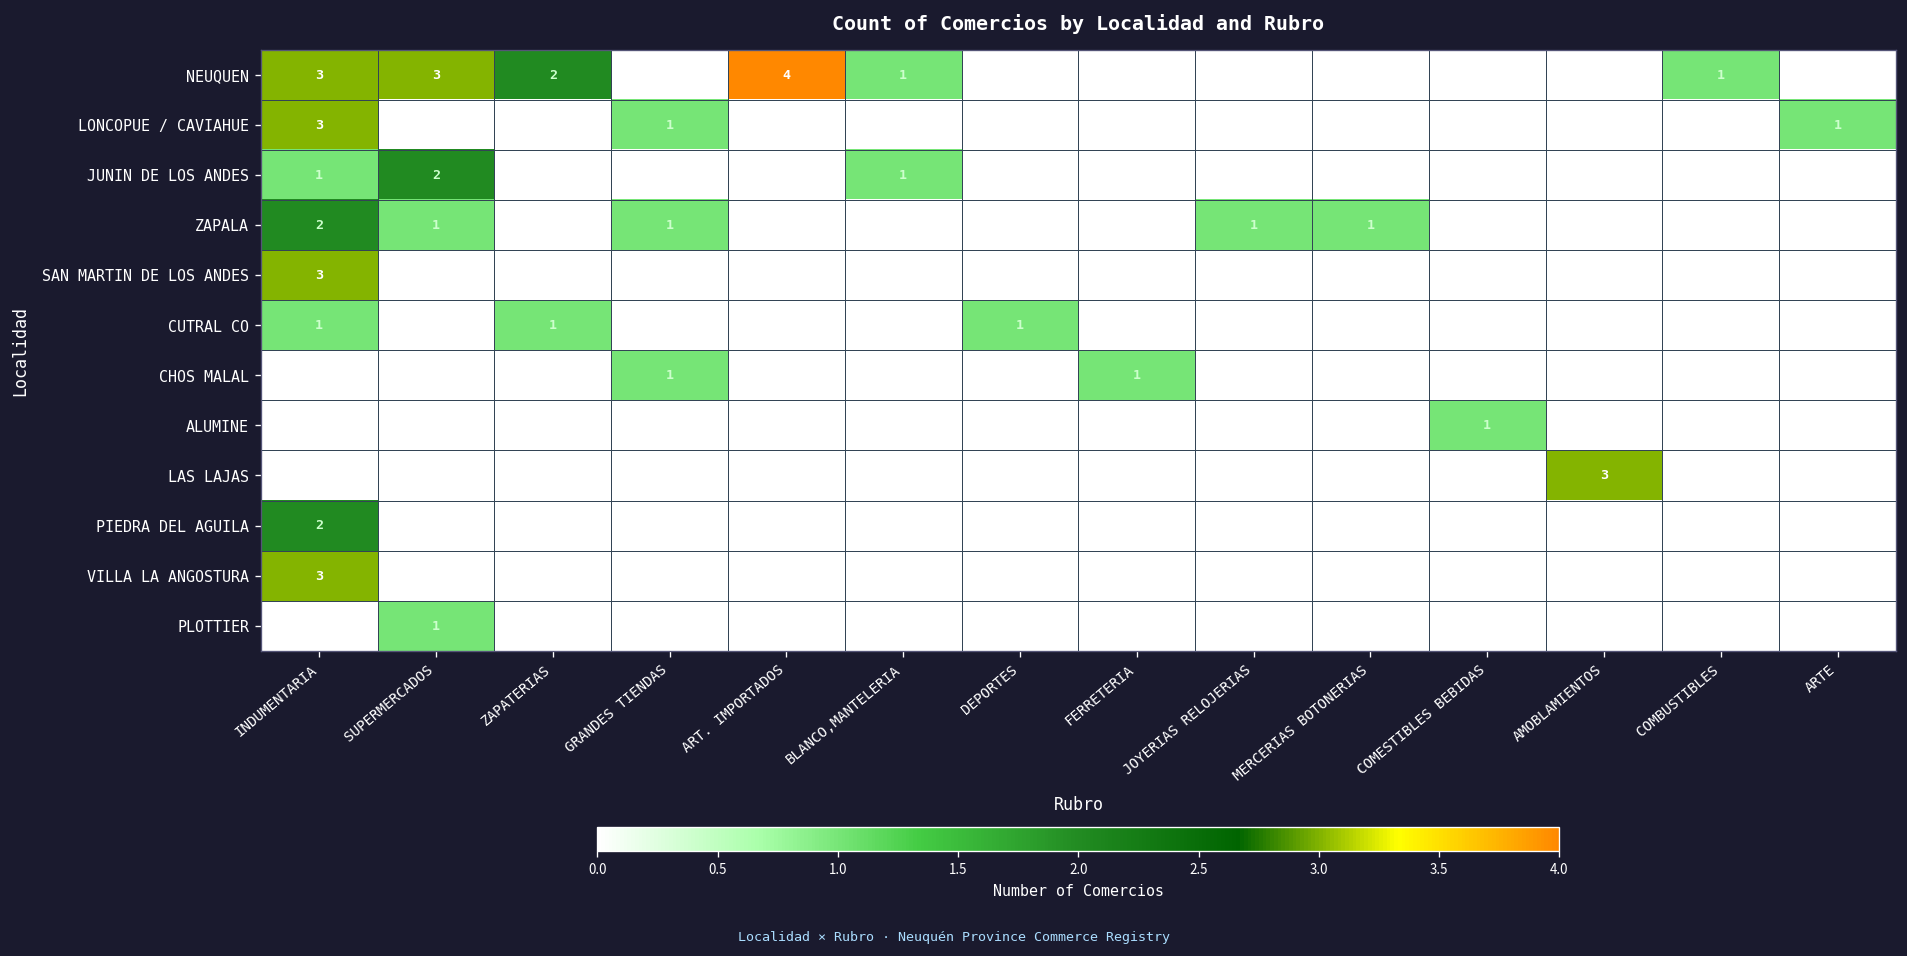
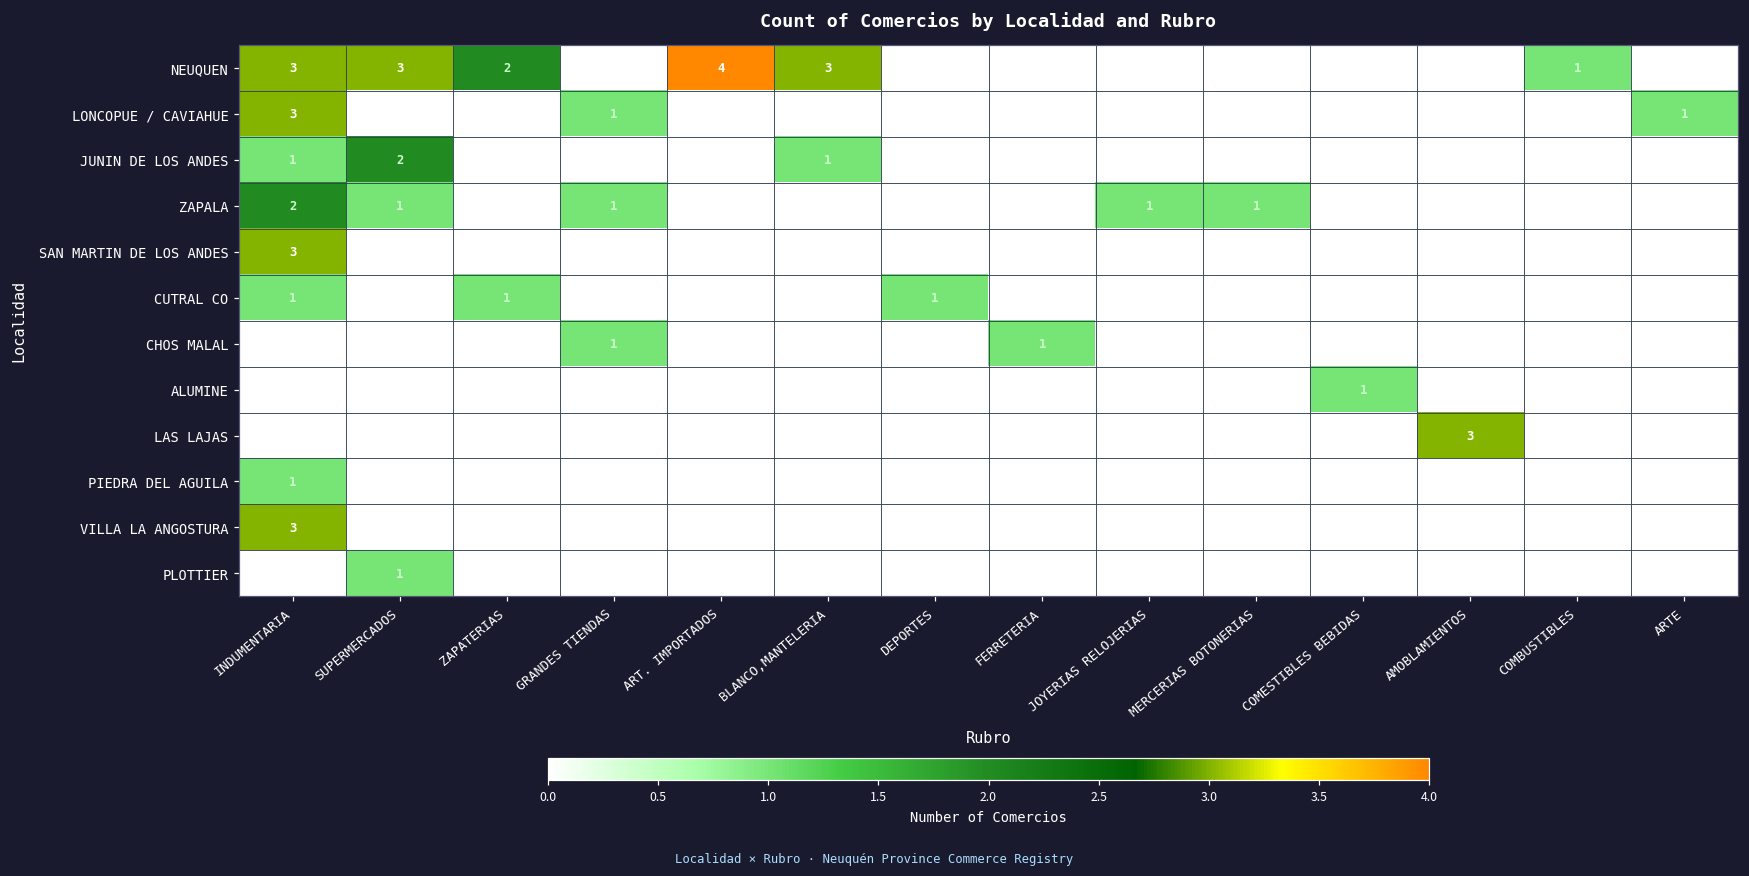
  {
    "NEUQUEN": {
      "INDUMENTARIA": 3,
      "SUPERMERCADOS": 3,
      "ZAPATERIAS": 2,
      "ART. IMPORTADOS": 4,
-     "BLANCO,MANTELERIA": 1,
+     "BLANCO,MANTELERIA": 3,
      "COMBUSTIBLES": 1
    },
    "LONCOPUE / CAVIAHUE": {
      "INDUMENTARIA": 3,
      "GRANDES TIENDAS": 1,
      "ARTE": 1
    },
    "JUNIN DE LOS ANDES": {
      "INDUMENTARIA": 1,
      "SUPERMERCADOS": 2,
      "BLANCO,MANTELERIA": 1
    },
    "ZAPALA": {
      "INDUMENTARIA": 2,
      "SUPERMERCADOS": 1,
      "GRANDES TIENDAS": 1,
      "JOYERIAS RELOJERIAS": 1,
      "MERCERIAS BOTONERIAS": 1
    },
    "SAN MARTIN DE LOS ANDES": {
      "INDUMENTARIA": 3
    },
    "CUTRAL CO": {
      "INDUMENTARIA": 1,
      "ZAPATERIAS": 1,
      "DEPORTES": 1
    },
    "CHOS MALAL": {
      "GRANDES TIENDAS": 1,
      "FERRETERIA": 1
    },
    "ALUMINE": {
      "COMESTIBLES BEBIDAS": 1
    },
    "LAS LAJAS": {
      "AMOBLAMIENTOS": 3
    },
    "PIEDRA DEL AGUILA": {
-     "INDUMENTARIA": 2
+     "INDUMENTARIA": 1
    },
    "VILLA LA ANGOSTURA": {
      "INDUMENTARIA": 3
    },
    "PLOTTIER": {
      "SUPERMERCADOS": 1
    }
  }
